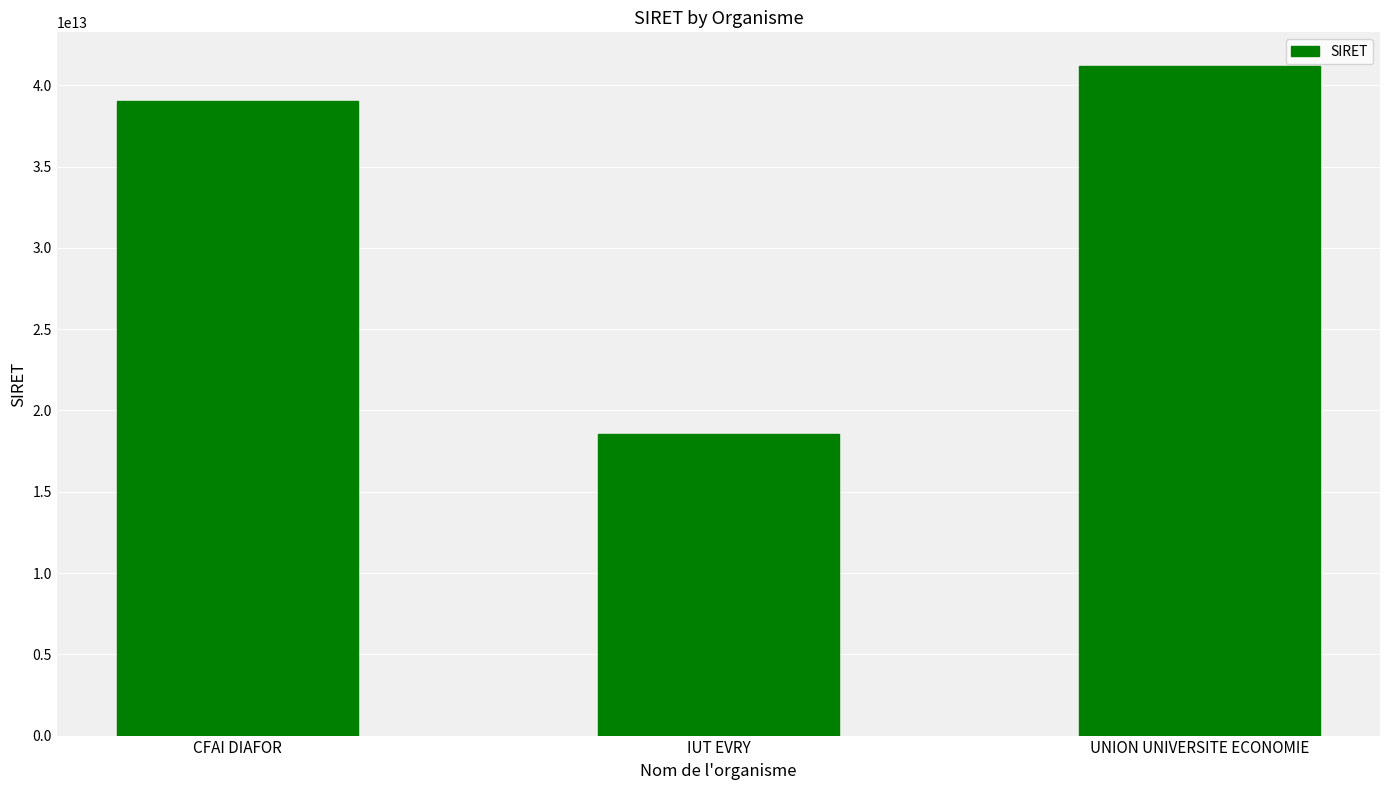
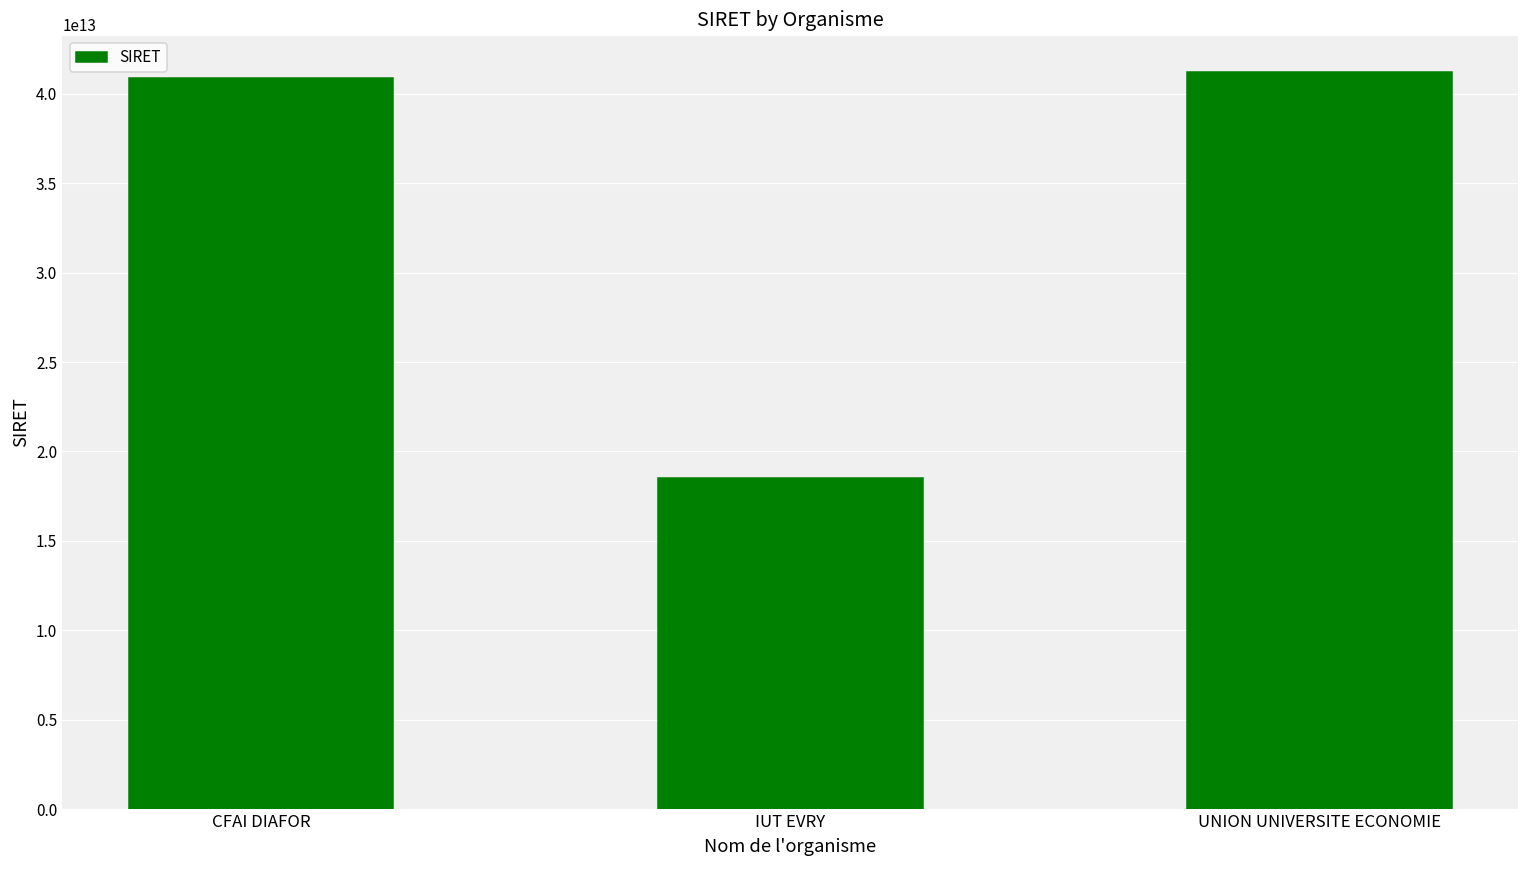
  {
-   "CFAI DIAFOR": 39000000000000,
+   "CFAI DIAFOR": 40900000000000,
    "IUT EVRY": 18500000000000,
    "UNION UNIVERSITE ECONOMIE": 41200000000000
  }
